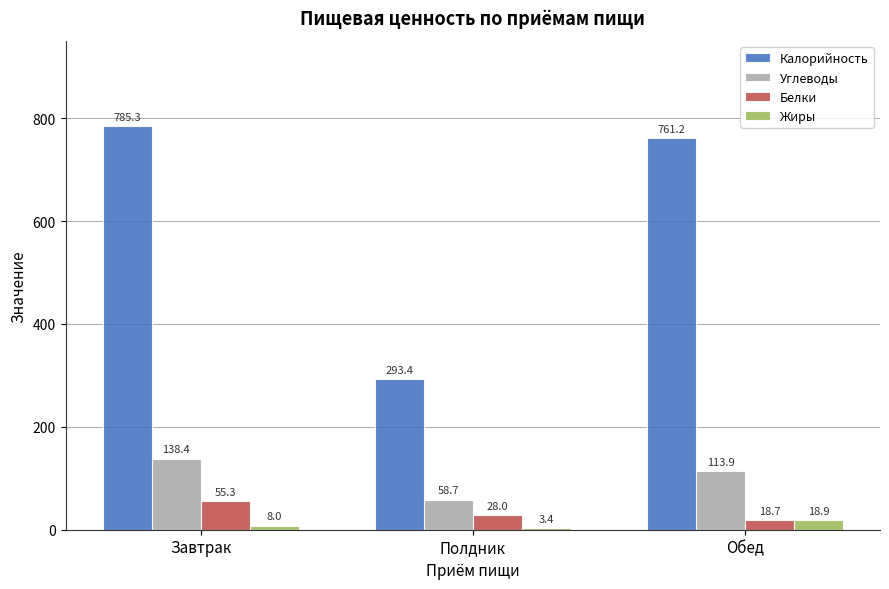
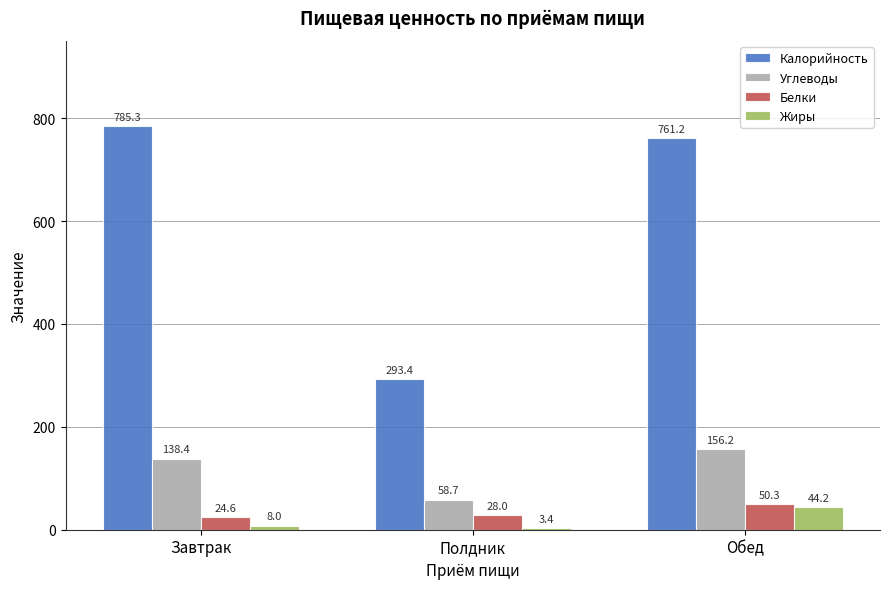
  {
    "Калорийность": {
      "Завтрак": 785.3,
      "Полдник": 293.4,
      "Обед": 761.2
    },
    "Углеводы": {
      "Завтрак": 138.4,
      "Полдник": 58.7,
-     "Обед": 113.9
+     "Обед": 156.2
    },
    "Белки": {
-     "Завтрак": 55.3,
+     "Завтрак": 24.6,
      "Полдник": 28.0,
-     "Обед": 18.7
+     "Обед": 50.3
    },
    "Жиры": {
      "Завтрак": 8.0,
      "Полдник": 3.4,
-     "Обед": 18.9
+     "Обед": 44.2
    }
  }
